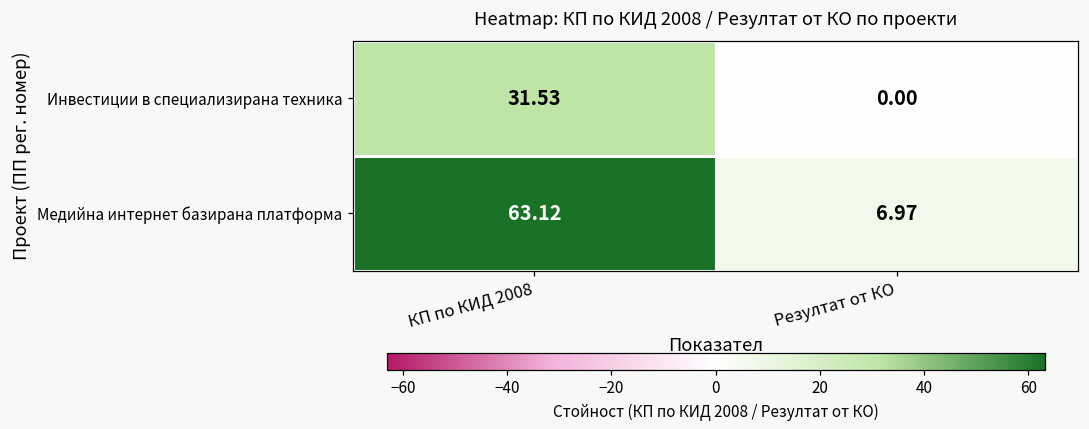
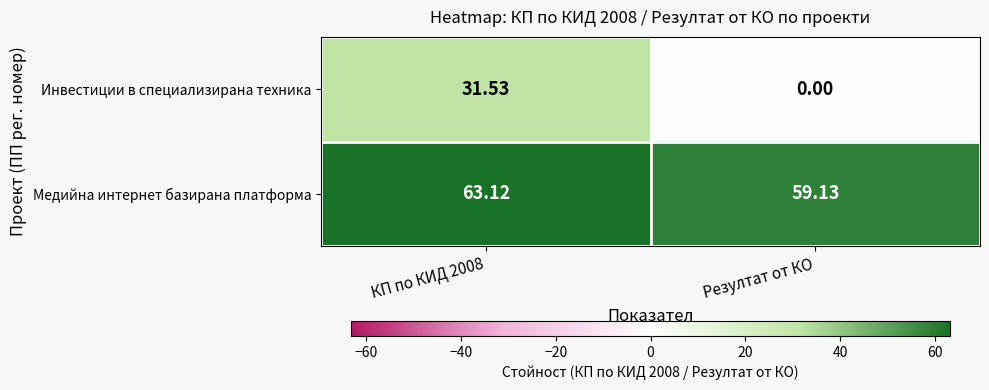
  {
    "Инвестиции в специализирана техника": {
      "КП по КИД 2008": 31.53,
      "Резултат от КО": 0.00
    },
    "Медийна интернет базирана платформа": {
      "КП по КИД 2008": 63.12,
-     "Резултат от КО": 6.97
+     "Резултат от КО": 59.13
    }
  }
